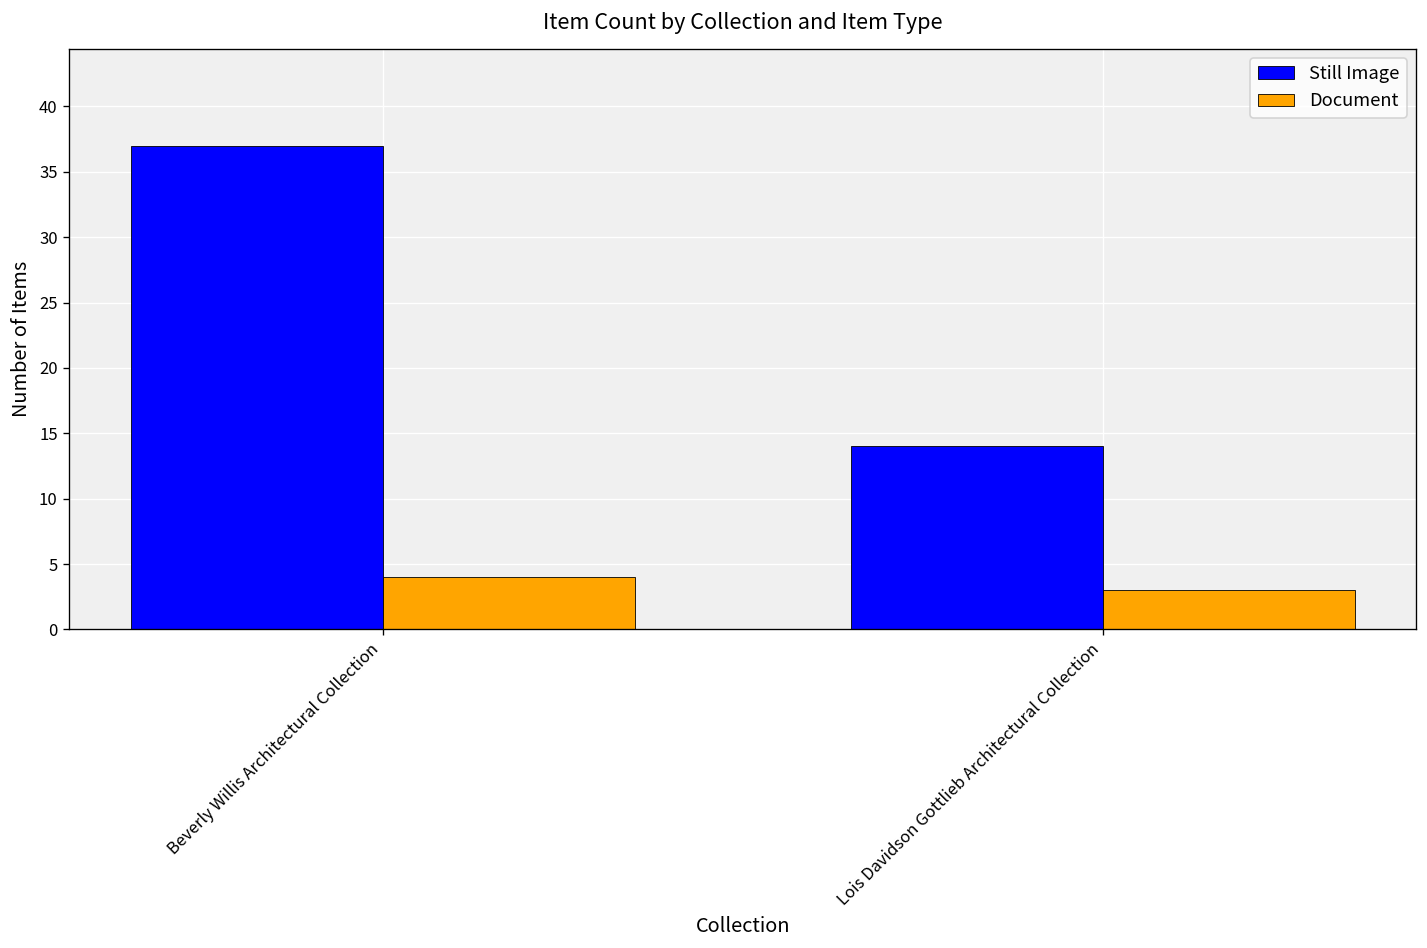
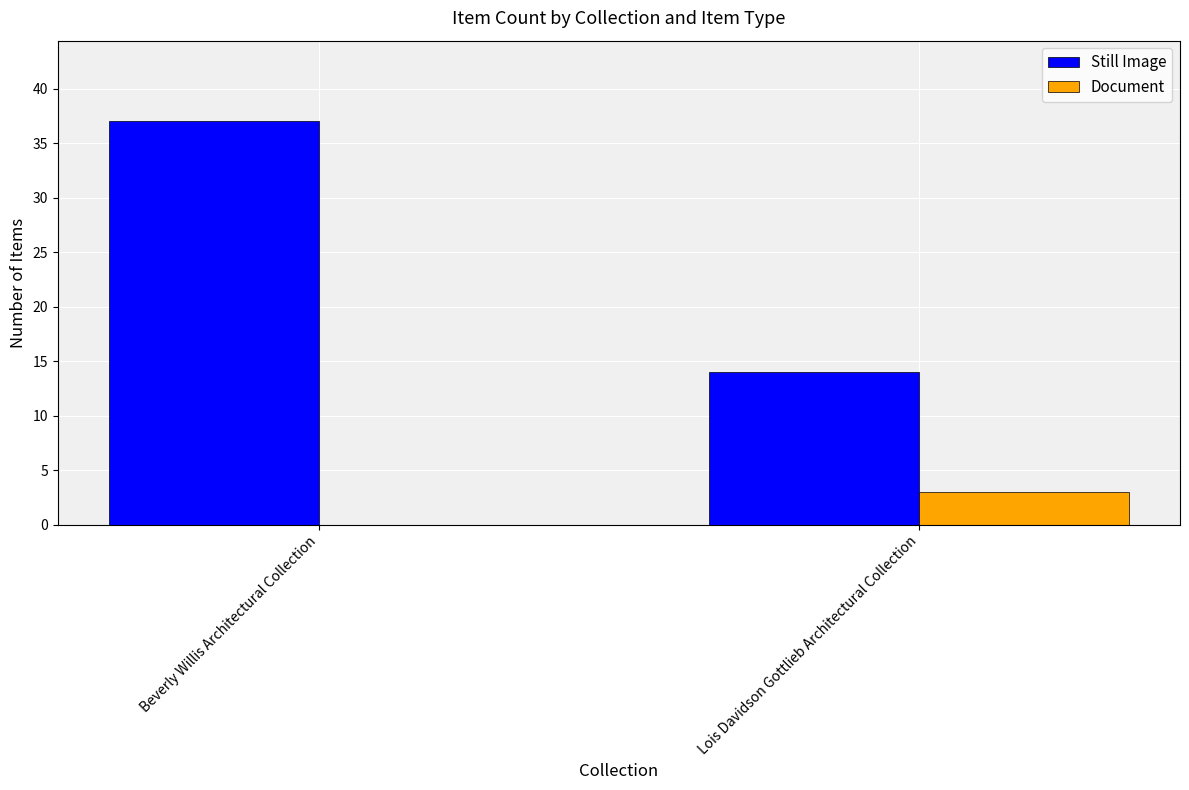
  {
    "Still Image": {
      "Beverly Willis Architectural Collection": 37,
      "Lois Davidson Gottlieb Architectural Collection": 14
    },
    "Document": {
-     "Beverly Willis Architectural Collection": 4,
+     "Beverly Willis Architectural Collection": 0,
      "Lois Davidson Gottlieb Architectural Collection": 3
    }
  }
